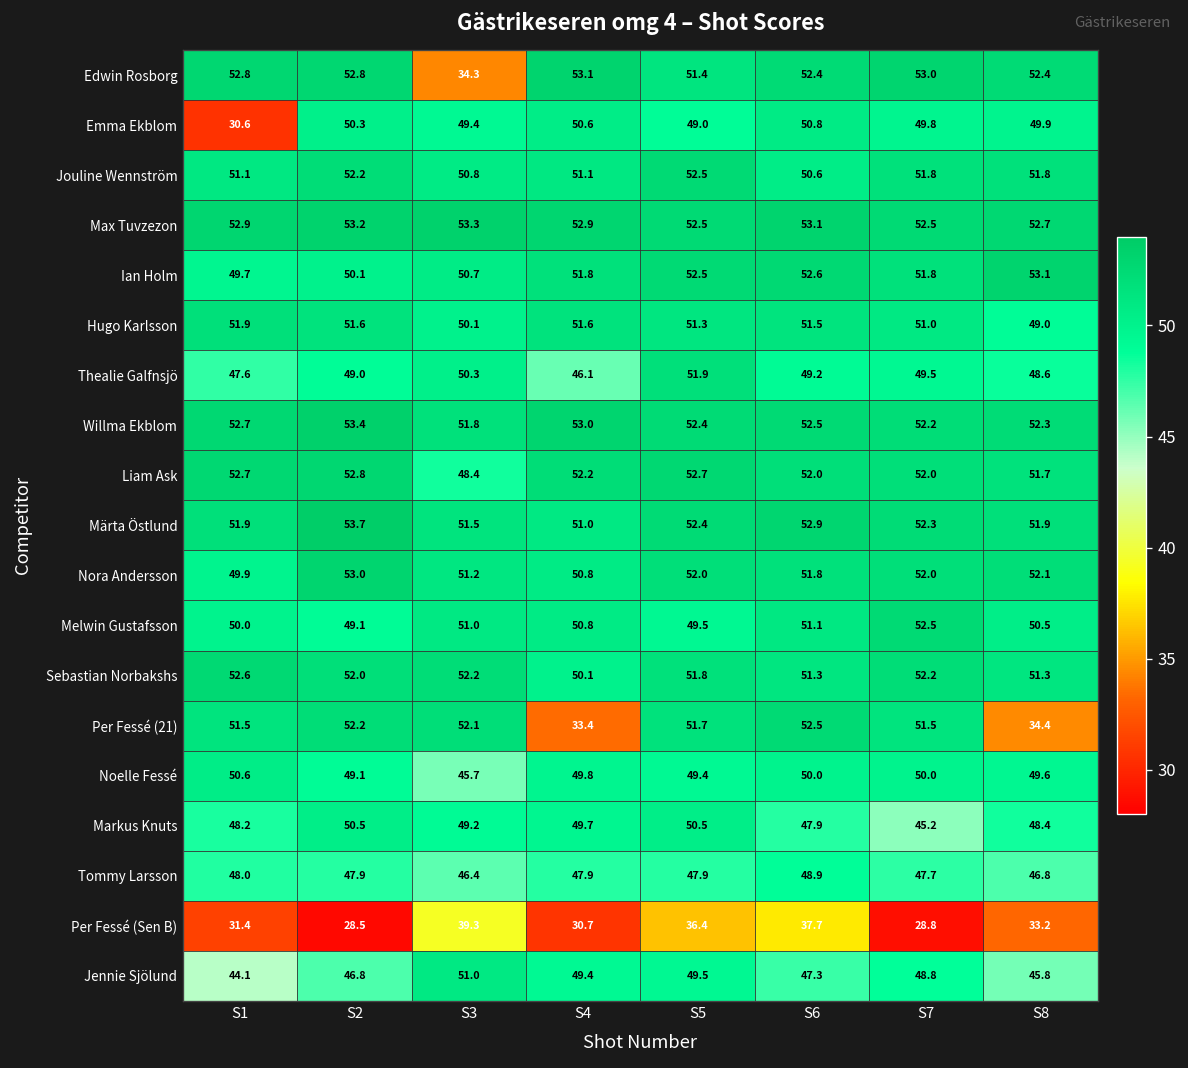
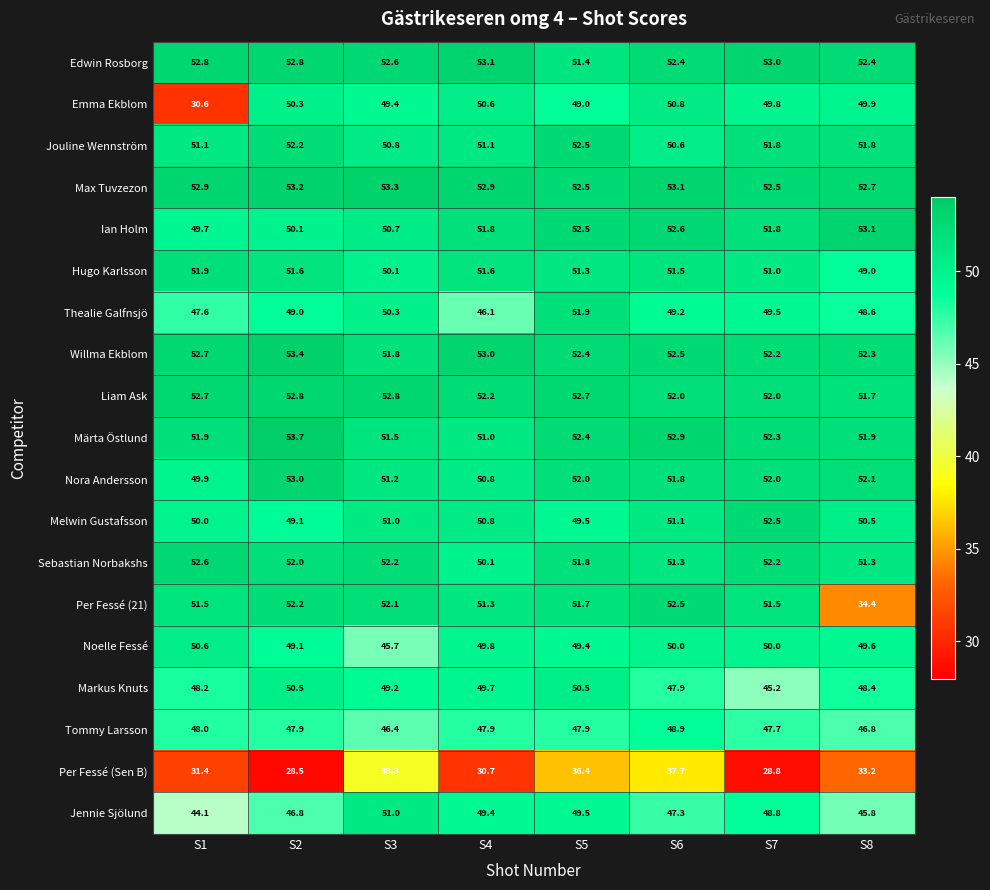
  {
    "Edwin Rosborg": {
      "S1": 52.8,
      "S2": 52.8,
-     "S3": 34.3,
+     "S3": 52.6,
      "S4": 53.1,
      "S5": 51.4,
      "S6": 52.4,
      "S7": 53.0,
      "S8": 52.4
    },
    "Emma Ekblom": {
      "S1": 30.6,
      "S2": 50.3,
      "S3": 49.4,
      "S4": 50.6,
      "S5": 49.0,
      "S6": 50.8,
      "S7": 49.8,
      "S8": 49.9
    },
    "Jouline Wennström": {
      "S1": 51.1,
      "S2": 52.2,
      "S3": 50.8,
      "S4": 51.1,
      "S5": 52.5,
      "S6": 50.6,
      "S7": 51.8,
      "S8": 51.8
    },
    "Max Tuvzezon": {
      "S1": 52.9,
      "S2": 53.2,
      "S3": 53.3,
      "S4": 52.9,
      "S5": 52.5,
      "S6": 53.1,
      "S7": 52.5,
      "S8": 52.7
    },
    "Ian Holm": {
      "S1": 49.7,
      "S2": 50.1,
      "S3": 50.7,
      "S4": 51.8,
      "S5": 52.5,
      "S6": 52.6,
      "S7": 51.8,
      "S8": 53.1
    },
    "Hugo Karlsson": {
      "S1": 51.9,
      "S2": 51.6,
      "S3": 50.1,
      "S4": 51.6,
      "S5": 51.3,
      "S6": 51.5,
      "S7": 51.0,
      "S8": 49.0
    },
    "Thealie Galfnsjö": {
      "S1": 47.6,
      "S2": 49.0,
      "S3": 50.3,
      "S4": 46.1,
      "S5": 51.9,
      "S6": 49.2,
      "S7": 49.5,
      "S8": 48.6
    },
    "Willma Ekblom": {
      "S1": 52.7,
      "S2": 53.4,
      "S3": 51.8,
      "S4": 53.0,
      "S5": 52.4,
      "S6": 52.5,
      "S7": 52.2,
      "S8": 52.3
    },
    "Liam Ask": {
      "S1": 52.7,
      "S2": 52.8,
-     "S3": 48.4,
+     "S3": 52.8,
      "S4": 52.2,
      "S5": 52.7,
      "S6": 52.0,
      "S7": 52.0,
      "S8": 51.7
    },
    "Märta Östlund": {
      "S1": 51.9,
      "S2": 53.7,
      "S3": 51.5,
      "S4": 51.0,
      "S5": 52.4,
      "S6": 52.9,
      "S7": 52.3,
      "S8": 51.9
    },
    "Nora Andersson": {
      "S1": 49.9,
      "S2": 53.0,
      "S3": 51.2,
      "S4": 50.8,
      "S5": 52.0,
      "S6": 51.8,
      "S7": 52.0,
      "S8": 52.1
    },
    "Melwin Gustafsson": {
      "S1": 50.0,
      "S2": 49.1,
      "S3": 51.0,
      "S4": 50.8,
      "S5": 49.5,
      "S6": 51.1,
      "S7": 52.5,
      "S8": 50.5
    },
    "Sebastian Norbakshs": {
      "S1": 52.6,
      "S2": 52.0,
      "S3": 52.2,
      "S4": 50.1,
      "S5": 51.8,
      "S6": 51.3,
      "S7": 52.2,
      "S8": 51.3
    },
    "Per Fessé (21)": {
      "S1": 51.5,
      "S2": 52.2,
      "S3": 52.1,
-     "S4": 33.4,
+     "S4": 51.3,
      "S5": 51.7,
      "S6": 52.5,
      "S7": 51.5,
      "S8": 34.4
    },
    "Noelle Fessé": {
      "S1": 50.6,
      "S2": 49.1,
      "S3": 45.7,
      "S4": 49.8,
      "S5": 49.4,
      "S6": 50.0,
      "S7": 50.0,
      "S8": 49.6
    },
    "Markus Knuts": {
      "S1": 48.2,
      "S2": 50.5,
      "S3": 49.2,
      "S4": 49.7,
      "S5": 50.5,
      "S6": 47.9,
      "S7": 45.2,
      "S8": 48.4
    },
    "Tommy Larsson": {
      "S1": 48.0,
      "S2": 47.9,
      "S3": 46.4,
      "S4": 47.9,
      "S5": 47.9,
      "S6": 48.9,
      "S7": 47.7,
      "S8": 46.8
    },
    "Per Fessé (Sen B)": {
      "S1": 31.4,
      "S2": 28.5,
      "S3": 39.3,
      "S4": 30.7,
      "S5": 36.4,
      "S6": 37.7,
      "S7": 28.8,
      "S8": 33.2
    },
    "Jennie Sjölund": {
      "S1": 44.1,
      "S2": 46.8,
      "S3": 51.0,
      "S4": 49.4,
      "S5": 49.5,
      "S6": 47.3,
      "S7": 48.8,
      "S8": 45.8
    }
  }
